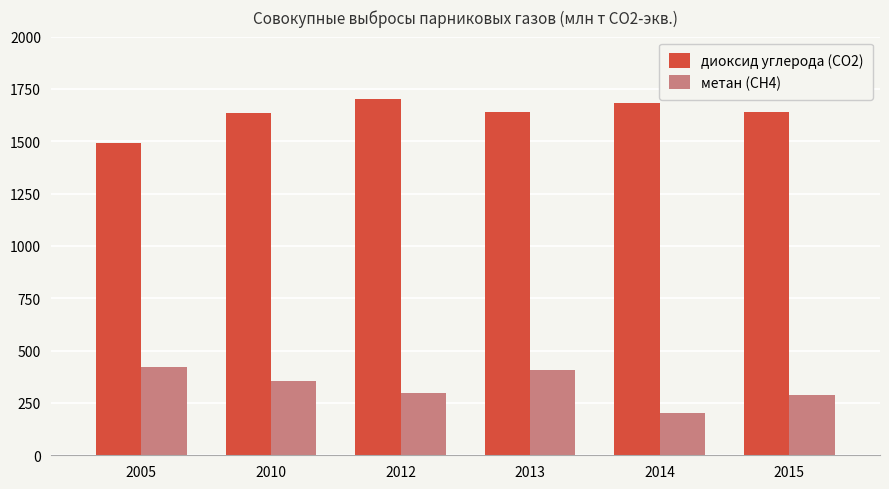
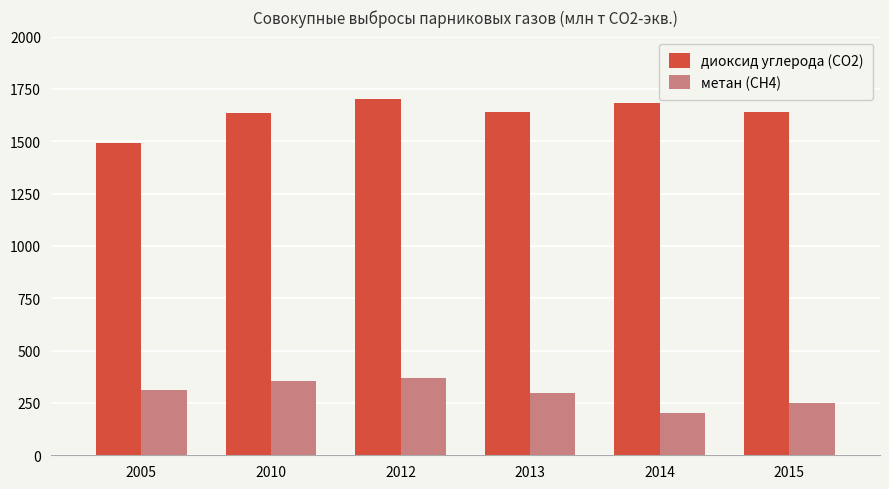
  {
    "диоксид углерода (CO2)": {
      "2005": 1490,
      "2010": 1630,
      "2012": 1700,
      "2013": 1640,
      "2014": 1680,
      "2015": 1640
    },
    "метан (CH4)": {
-     "2005": 420,
+     "2005": 310,
      "2010": 360,
-     "2012": 300,
-     "2013": 410,
+     "2012": 370,
+     "2013": 300,
      "2014": 200,
-     "2015": 290
+     "2015": 250
    }
  }
